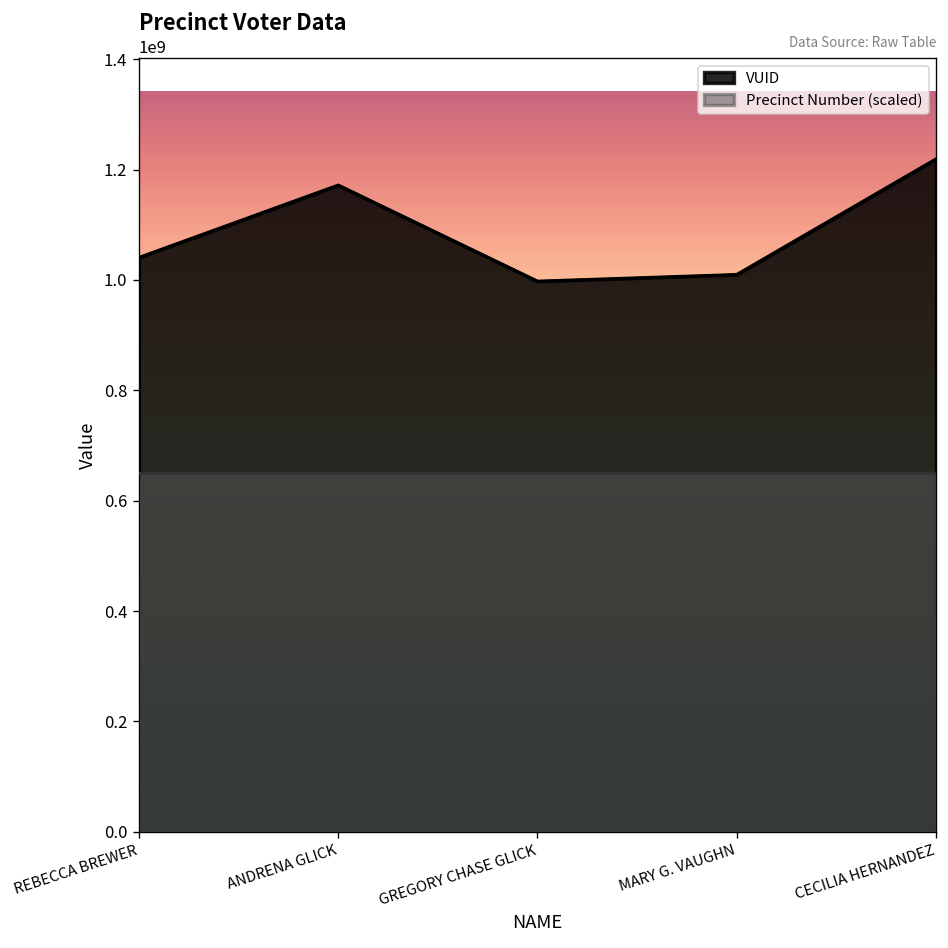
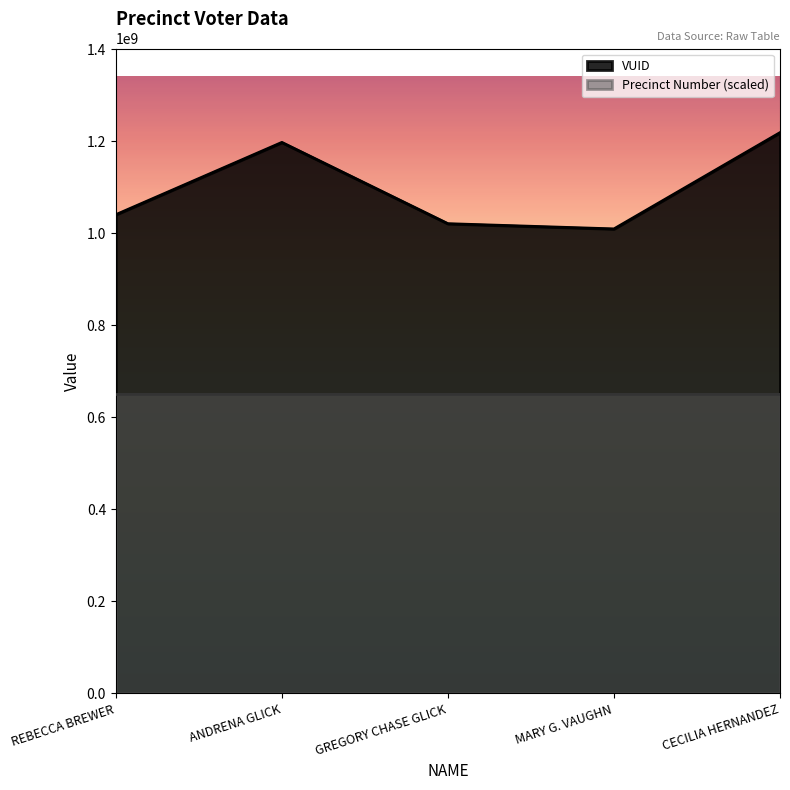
  {
    "VUID": {
      "REBECCA BREWER": 1040000000,
-     "ANDRENA GLICK": 1170000000,
-     "GREGORY CHASE GLICK": 1000000000,
+     "ANDRENA GLICK": 1200000000,
+     "GREGORY CHASE GLICK": 1020000000,
      "MARY G. VAUGHN": 1010000000,
      "CECILIA HERNANDEZ": 1220000000
    },
    "Precinct Number (scaled)": {
      "REBECCA BREWER": 650000000,
      "ANDRENA GLICK": 650000000,
      "GREGORY CHASE GLICK": 650000000,
      "MARY G. VAUGHN": 650000000,
      "CECILIA HERNANDEZ": 650000000
    }
  }
